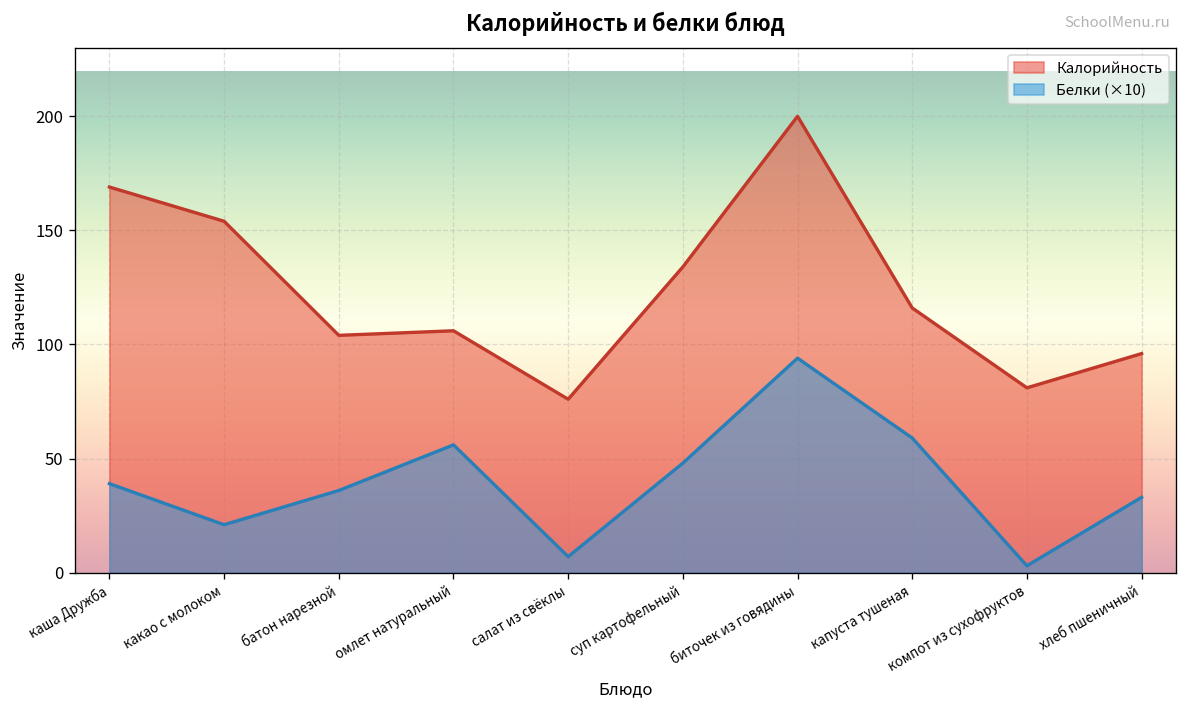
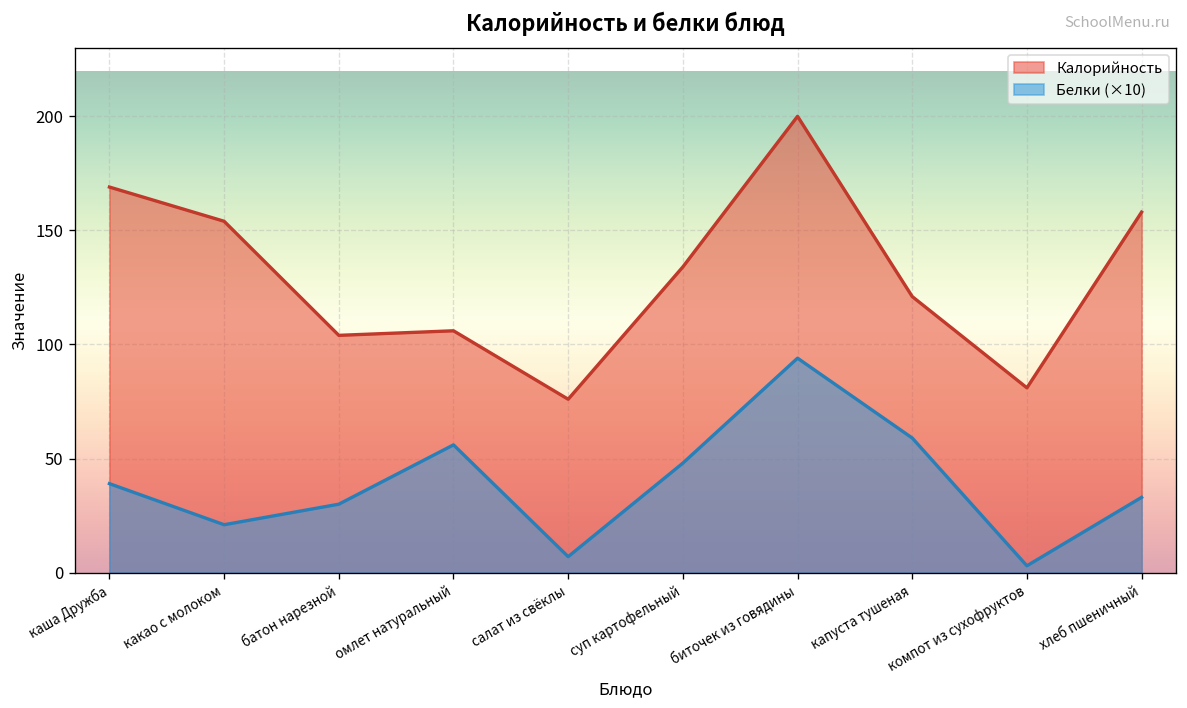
  {
    "Калорийность": {
      "каша Дружба": 169,
      "какао с молоком": 154,
      "батон нарезной": 104,
      "омлет натуральный": 106,
      "салат из свёклы": 76,
      "суп картофельный": 134,
      "биточек из говядины": 200,
-     "капуста тушеная": 116,
+     "капуста тушеная": 121,
      "компот из сухофруктов": 81,
-     "хлеб пшеничный": 96
+     "хлеб пшеничный": 158
    },
    "Белки (×10)": {
      "каша Дружба": 39,
      "какао с молоком": 21,
-     "батон нарезной": 36,
+     "батон нарезной": 30,
      "омлет натуральный": 56,
      "салат из свёклы": 7,
      "суп картофельный": 48,
      "биточек из говядины": 94,
      "капуста тушеная": 59,
      "компот из сухофруктов": 3,
      "хлеб пшеничный": 33
    }
  }
